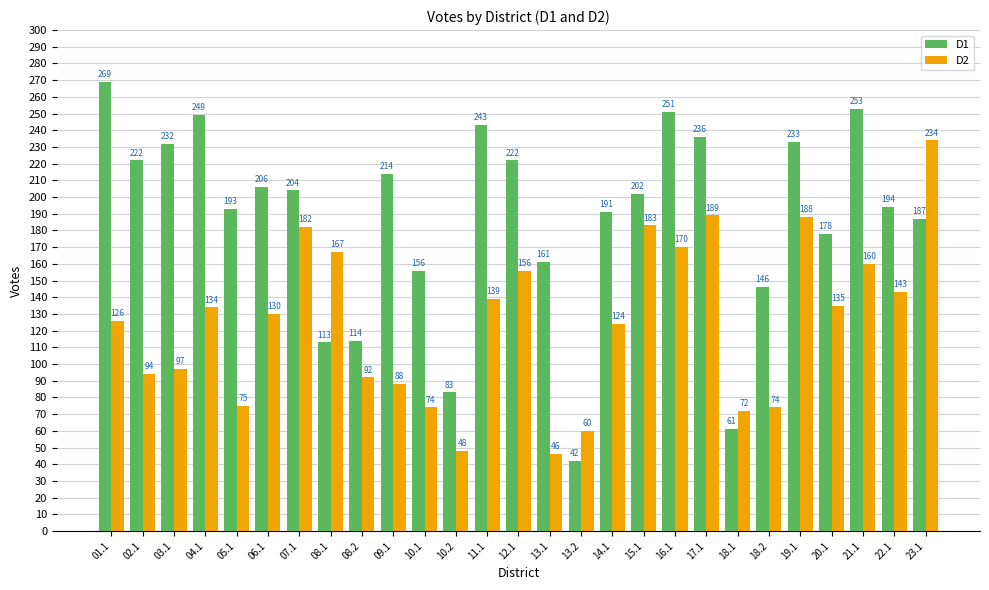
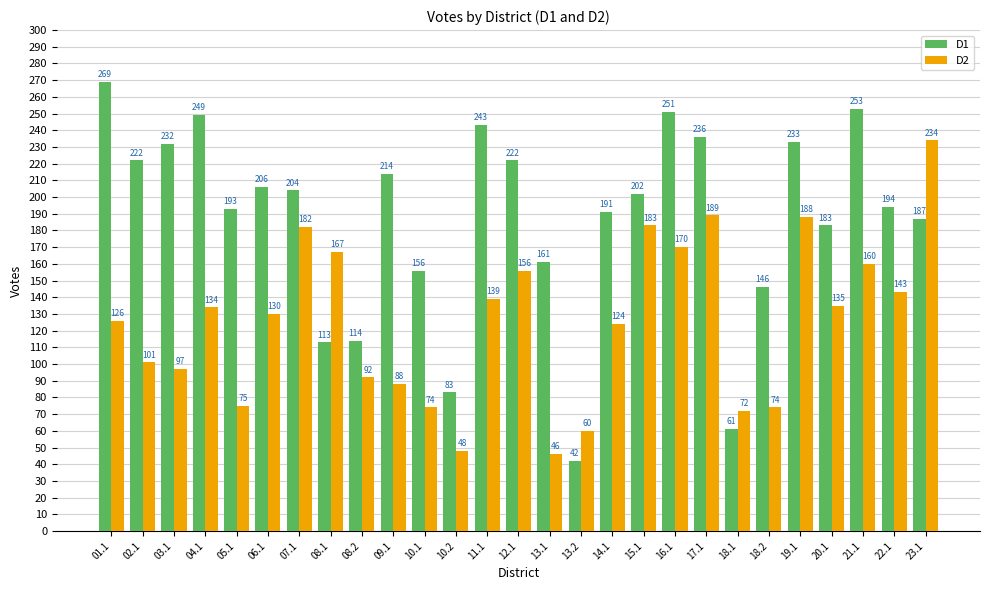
  {
    "D1": {
      "01.1": 269,
      "02.1": 222,
      "03.1": 232,
      "04.1": 249,
      "05.1": 193,
      "06.1": 206,
      "07.1": 204,
      "08.1": 113,
      "08.2": 114,
      "09.1": 214,
      "10.1": 156,
      "10.2": 83,
      "11.1": 243,
      "12.1": 222,
      "13.1": 161,
      "13.2": 42,
      "14.1": 191,
      "15.1": 202,
      "16.1": 251,
      "17.1": 236,
      "18.1": 61,
      "18.2": 146,
      "19.1": 233,
-     "20.1": 178,
+     "20.1": 183,
      "21.1": 253,
      "22.1": 194,
      "23.1": 187
    },
    "D2": {
      "01.1": 126,
-     "02.1": 94,
+     "02.1": 101,
      "03.1": 97,
      "04.1": 134,
      "05.1": 75,
      "06.1": 130,
      "07.1": 182,
      "08.1": 167,
      "08.2": 92,
      "09.1": 88,
      "10.1": 74,
      "10.2": 48,
      "11.1": 139,
      "12.1": 156,
      "13.1": 46,
      "13.2": 60,
      "14.1": 124,
      "15.1": 183,
      "16.1": 170,
      "17.1": 189,
      "18.1": 72,
      "18.2": 74,
      "19.1": 188,
      "20.1": 135,
      "21.1": 160,
      "22.1": 143,
      "23.1": 234
    }
  }
